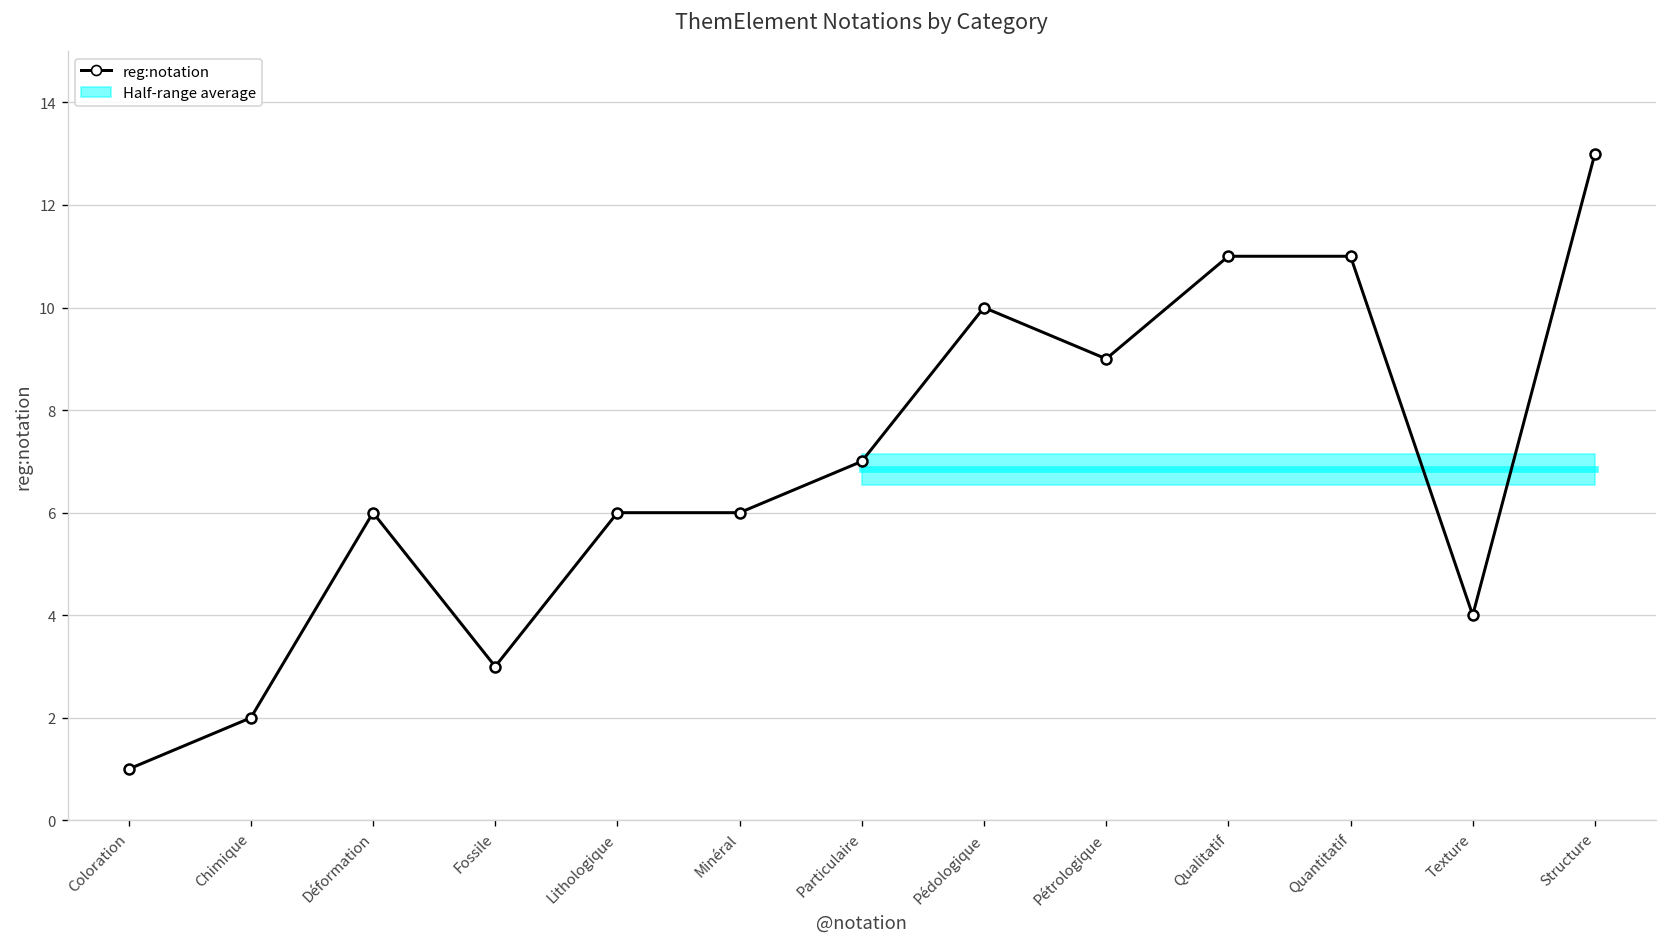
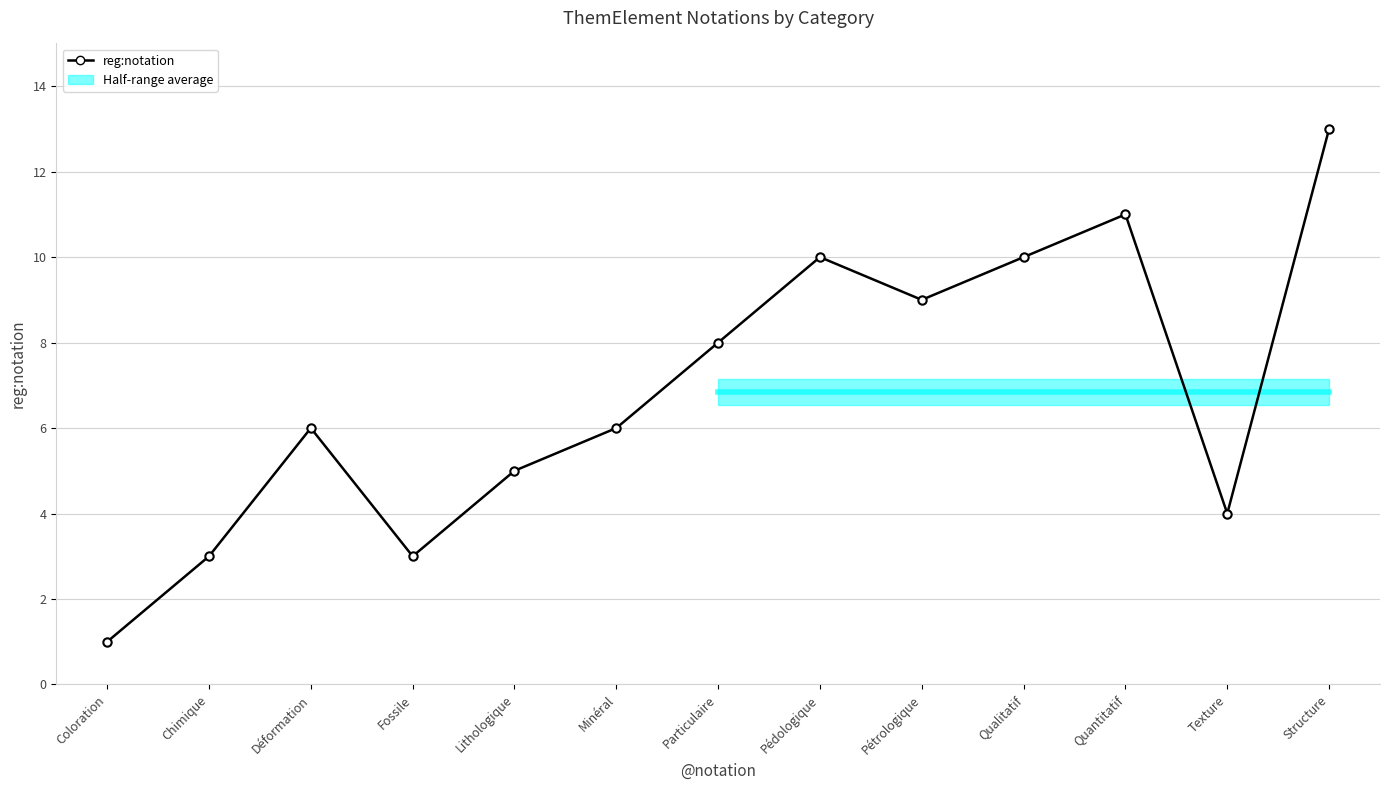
  {
    "reg:notation": {
      "Coloration": 1,
-     "Chimique": 2,
+     "Chimique": 3,
      "Déformation": 6,
      "Fossile": 3,
-     "Lithologique": 6,
+     "Lithologique": 5,
      "Minéral": 6,
-     "Particulaire": 7,
+     "Particulaire": 8,
      "Pédologique": 10,
      "Pétrologique": 9,
-     "Qualitatif": 11,
+     "Qualitatif": 10,
      "Quantitatif": 11,
      "Texture": 4,
      "Structure": 13
    }
  }
